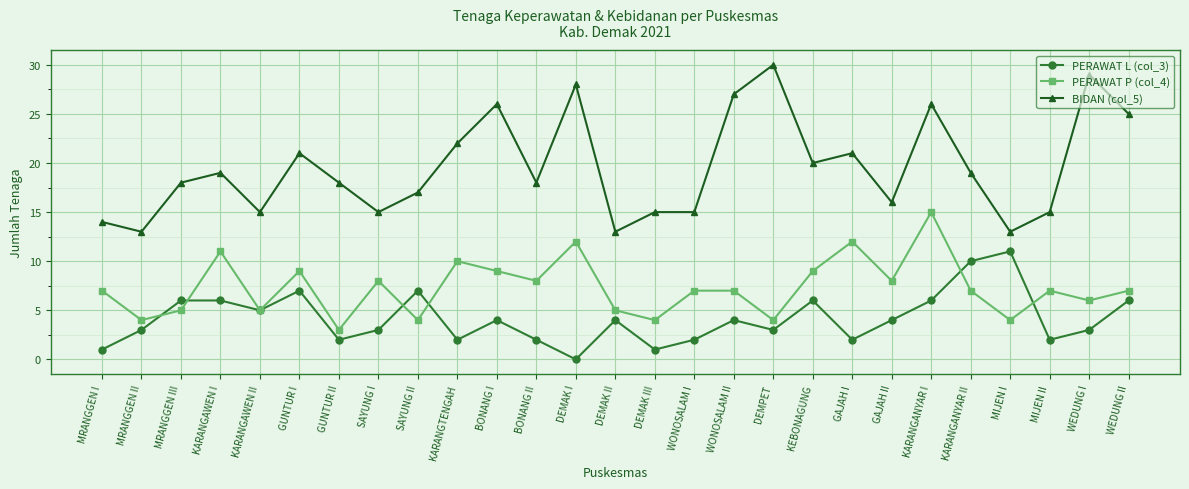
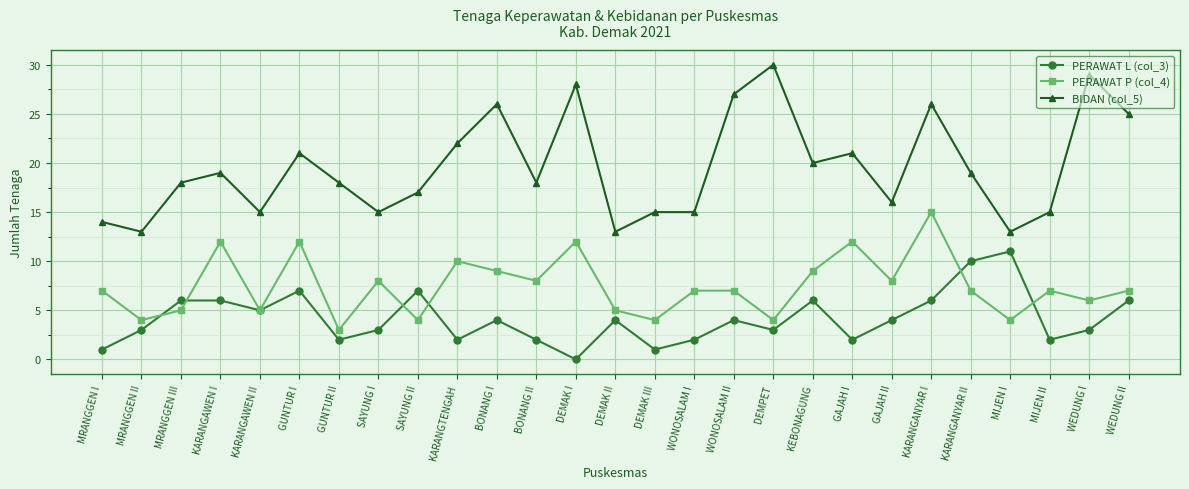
  {
    "PERAWAT P (col_4)": {
      "MRANGGEN I": 7,
      "MRANGGEN II": 4,
      "MRANGGEN III": 5,
-     "KARANGAWEN I": 11,
-     "GUNTUR I": 9,
+     "KARANGAWEN I": 12,
+     "GUNTUR I": 12,
      "GUNTUR II": 3,
      "SAYUNG I": 8,
      "SAYUNG II": 4,
      "KARANGTENGAH": 10,
      "BONANG I": 9,
      "BONANG II": 8,
      "DEMAK I": 12,
      "DEMAK II": 5,
      "DEMAK III": 4,
      "WONOSALAM I": 7,
      "WONOSALAM II": 7,
      "DEMPET": 4,
      "KEBONAGUNG": 9,
      "GAJAH I": 12,
      "GAJAH II": 8,
      "KARANGANYAR I": 15,
      "KARANGANYAR II": 7,
      "MIJEN I": 4,
      "MIJEN II": 7,
      "WEDUNG I": 6,
      "WEDUNG II": 7
    }
  }
